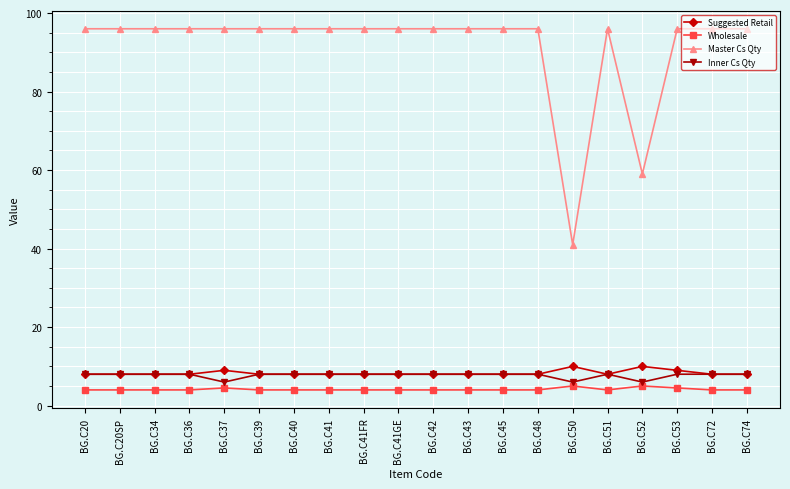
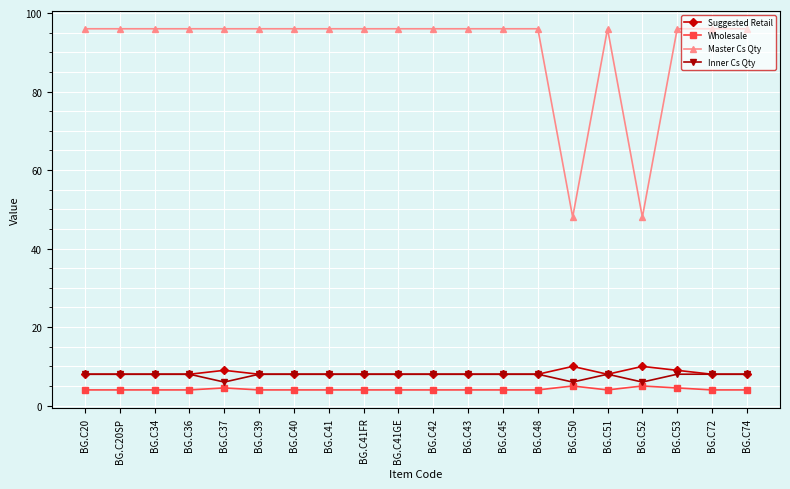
  {
    "Wholesale": {
      "BG.C20": 4,
      "BG.C20SP": 4,
      "BG.C34": 4,
      "BG.C36": 4,
      "BG.C37": 5,
      "BG.C39": 4,
      "BG.C40": 4,
      "BG.C41": 4,
      "BG.C41FR": 4,
      "BG.C41GE": 4,
      "BG.C42": 4,
      "BG.C43": 4,
      "BG.C45": 4,
      "BG.C48": 4,
      "BG.C50": 5,
      "BG.C51": 4,
      "BG.C52": 5,
      "BG.C53": 5,
      "BG.C72": 4,
      "BG.C74": 4
    },
    "Master Cs Qty": {
      "BG.C20": 96,
      "BG.C20SP": 96,
      "BG.C34": 96,
      "BG.C36": 96,
      "BG.C37": 96,
      "BG.C39": 96,
      "BG.C40": 96,
      "BG.C41": 96,
      "BG.C41FR": 96,
      "BG.C41GE": 96,
      "BG.C42": 96,
      "BG.C43": 96,
      "BG.C45": 96,
      "BG.C48": 96,
-     "BG.C50": 41,
+     "BG.C50": 48,
      "BG.C51": 96,
-     "BG.C52": 59,
+     "BG.C52": 48,
      "BG.C53": 96
    }
  }
